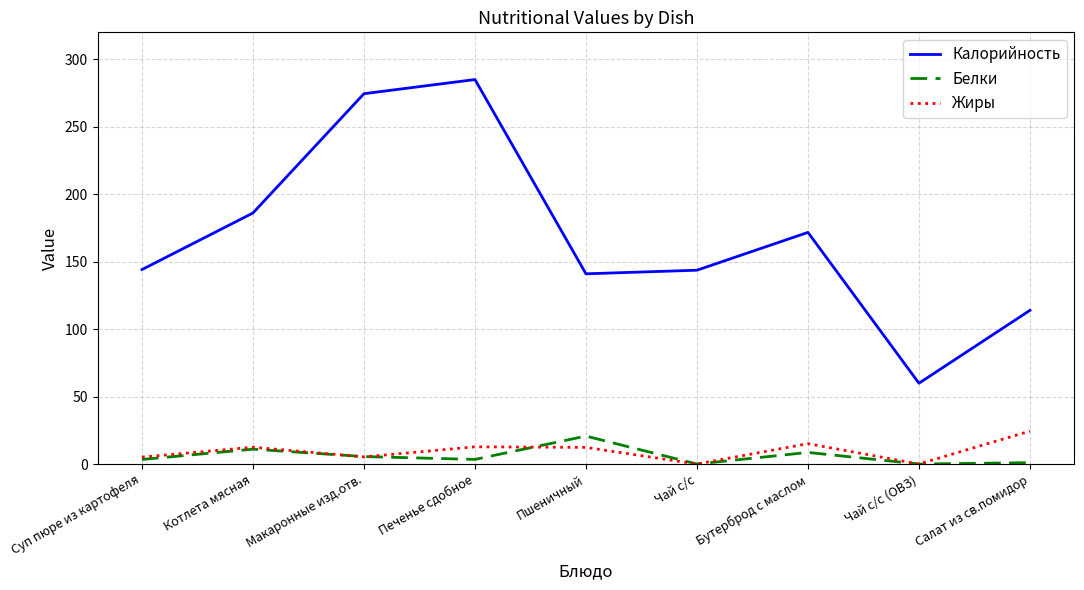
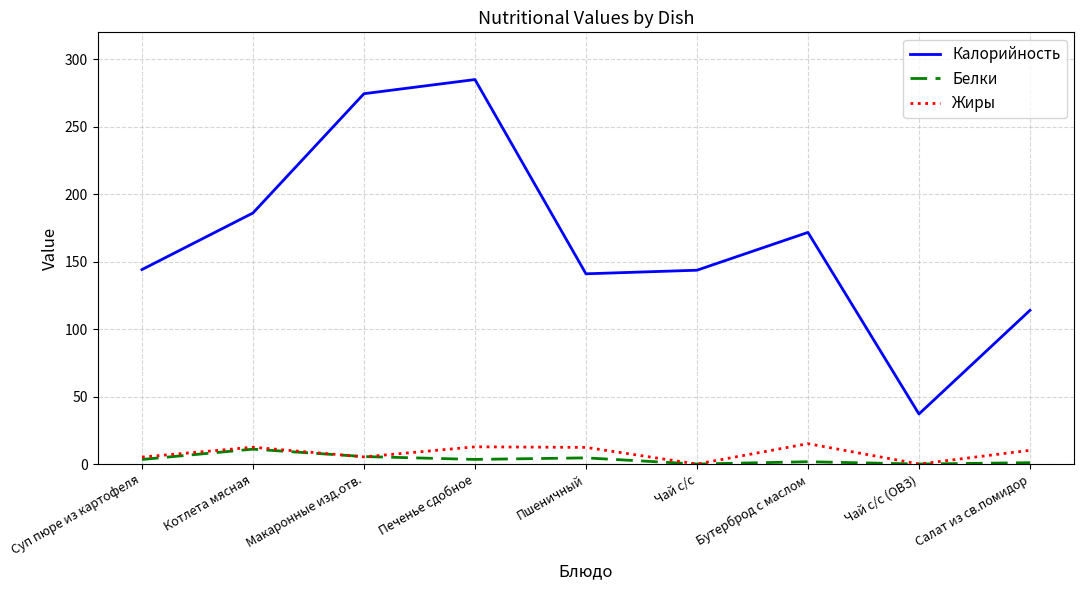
  {
    "Калорийность": {
      "Суп пюре из картофеля": 144,
      "Котлета мясная": 186,
      "Макаронные изд.отв.": 275,
      "Печенье сдобное": 285,
      "Пшеничный": 141,
      "Чай с/с": 144,
      "Бутерброд с маслом": 172,
-     "Чай с/с (ОВЗ)": 60,
+     "Чай с/с (ОВЗ)": 37,
      "Салат из св.помидор": 114
    },
    "Белки": {
      "Печенье сдобное": 3,
-     "Пшеничный": 21,
-     "Бутерброд с маслом": 9,
+     "Пшеничный": 5,
+     "Бутерброд с маслом": 2,
      "Салат из св.помидор": 1
    },
    "Жиры": {
      "Печенье сдобное": 13,
      "Пшеничный": 12,
      "Бутерброд с маслом": 15,
-     "Салат из св.помидор": 24
+     "Салат из св.помидор": 10
    }
  }
